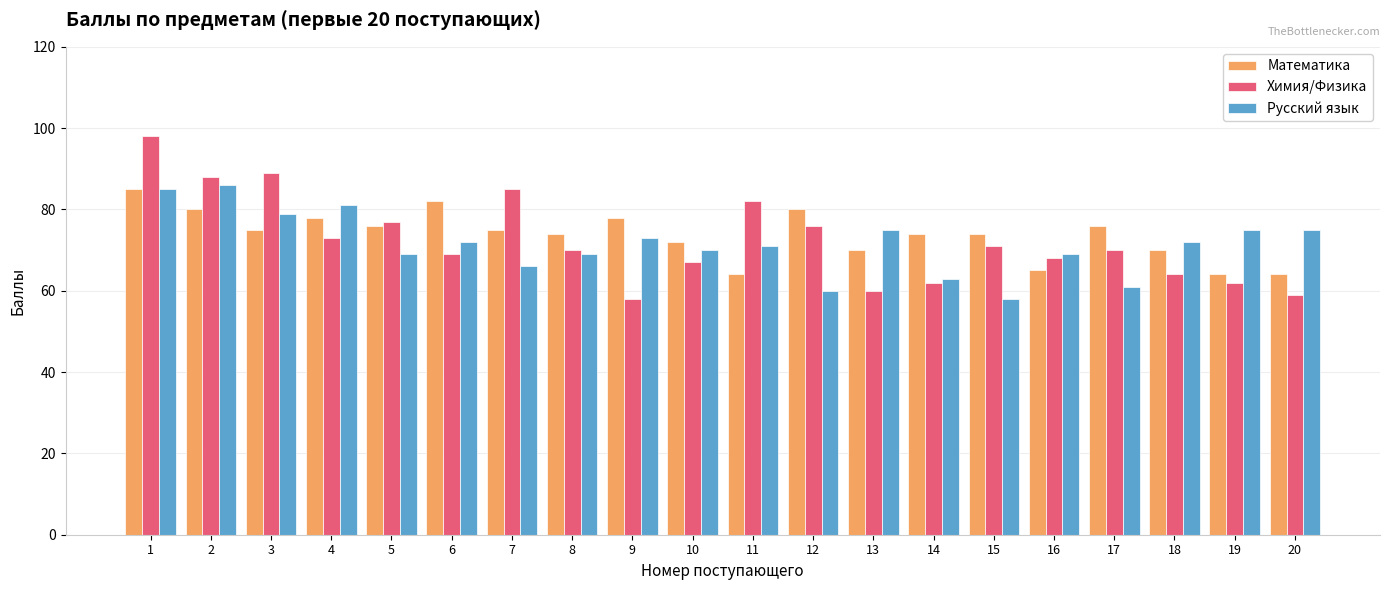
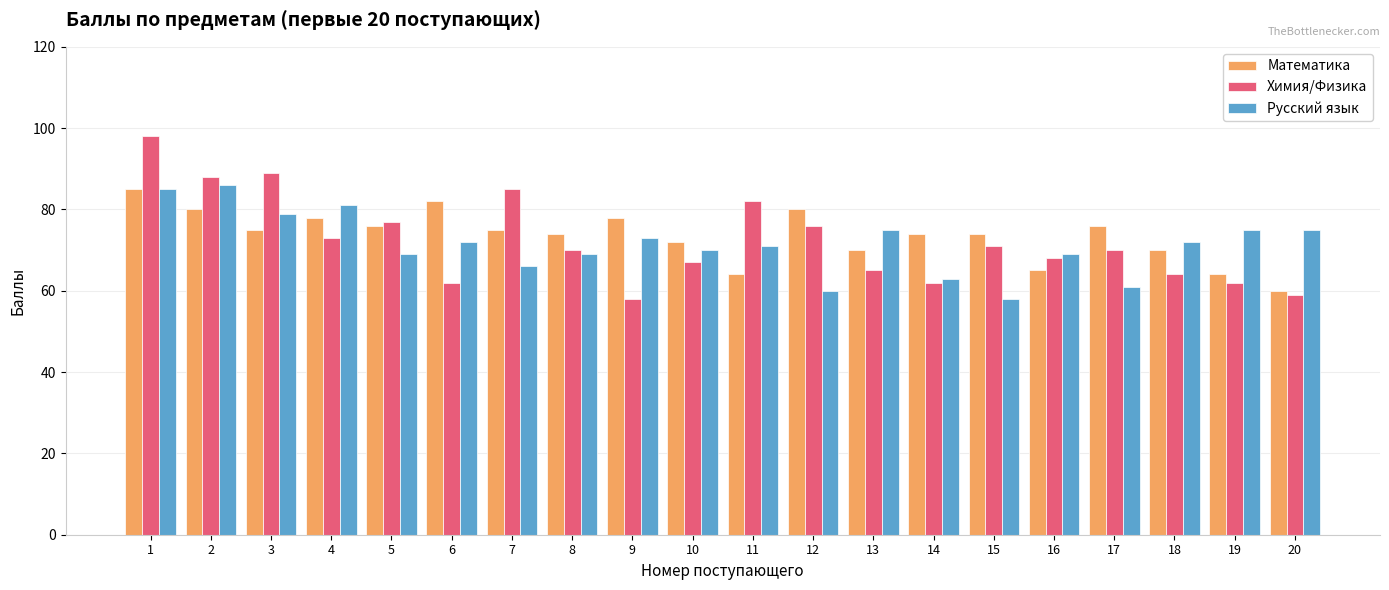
  {
    "Математика": {
      "1": 85,
      "2": 80,
      "3": 75,
      "4": 78,
      "5": 76,
      "6": 82,
      "7": 75,
      "8": 74,
      "9": 78,
      "10": 72,
      "11": 64,
      "12": 80,
      "13": 70,
      "14": 74,
      "15": 74,
      "16": 65,
      "17": 76,
      "18": 70,
      "19": 64,
-     "20": 64
+     "20": 60
    },
    "Химия/Физика": {
      "1": 98,
      "2": 88,
      "3": 89,
      "4": 73,
      "5": 77,
-     "6": 69,
+     "6": 62,
      "7": 85,
      "8": 70,
      "9": 58,
      "10": 67,
      "11": 82,
      "12": 76,
-     "13": 60,
+     "13": 65,
      "14": 62,
      "15": 71,
      "16": 68,
      "17": 70,
      "18": 64,
      "19": 62,
      "20": 59
    },
    "Русский язык": {
      "1": 85,
      "2": 86,
      "3": 79,
      "4": 81,
      "5": 69,
      "6": 72,
      "7": 66,
      "8": 69,
      "9": 73,
      "10": 70,
      "11": 71,
      "12": 60,
      "13": 75,
      "14": 63,
      "15": 58,
      "16": 69,
      "17": 61,
      "18": 72,
      "19": 75,
      "20": 75
    }
  }
